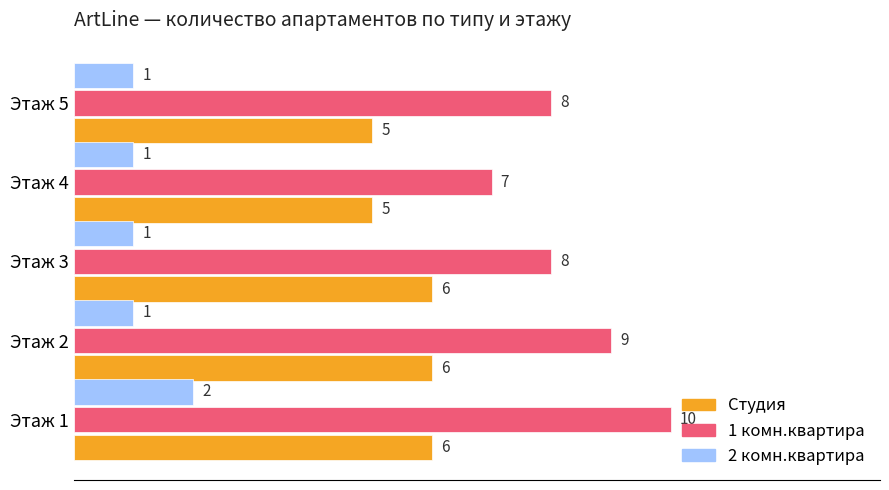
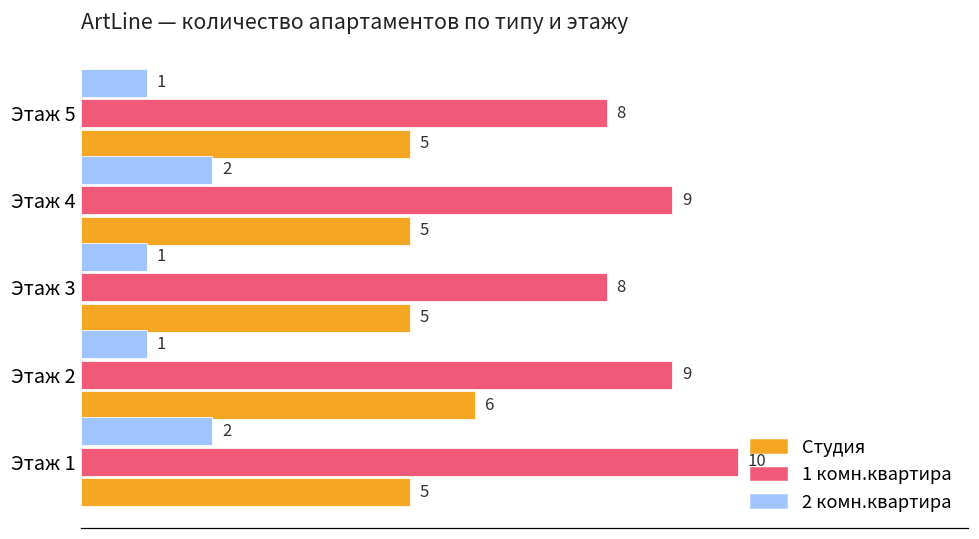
  {
    "Студия": {
      "Этаж 5": 5,
      "Этаж 4": 5,
-     "Этаж 3": 6,
+     "Этаж 3": 5,
      "Этаж 2": 6,
-     "Этаж 1": 6
+     "Этаж 1": 5
    },
    "1 комн.квартира": {
      "Этаж 5": 8,
-     "Этаж 4": 7,
+     "Этаж 4": 9,
      "Этаж 3": 8,
      "Этаж 2": 9,
      "Этаж 1": 10
    },
    "2 комн.квартира": {
      "Этаж 5": 1,
-     "Этаж 4": 1,
+     "Этаж 4": 2,
      "Этаж 3": 1,
      "Этаж 2": 1,
      "Этаж 1": 2
    }
  }
